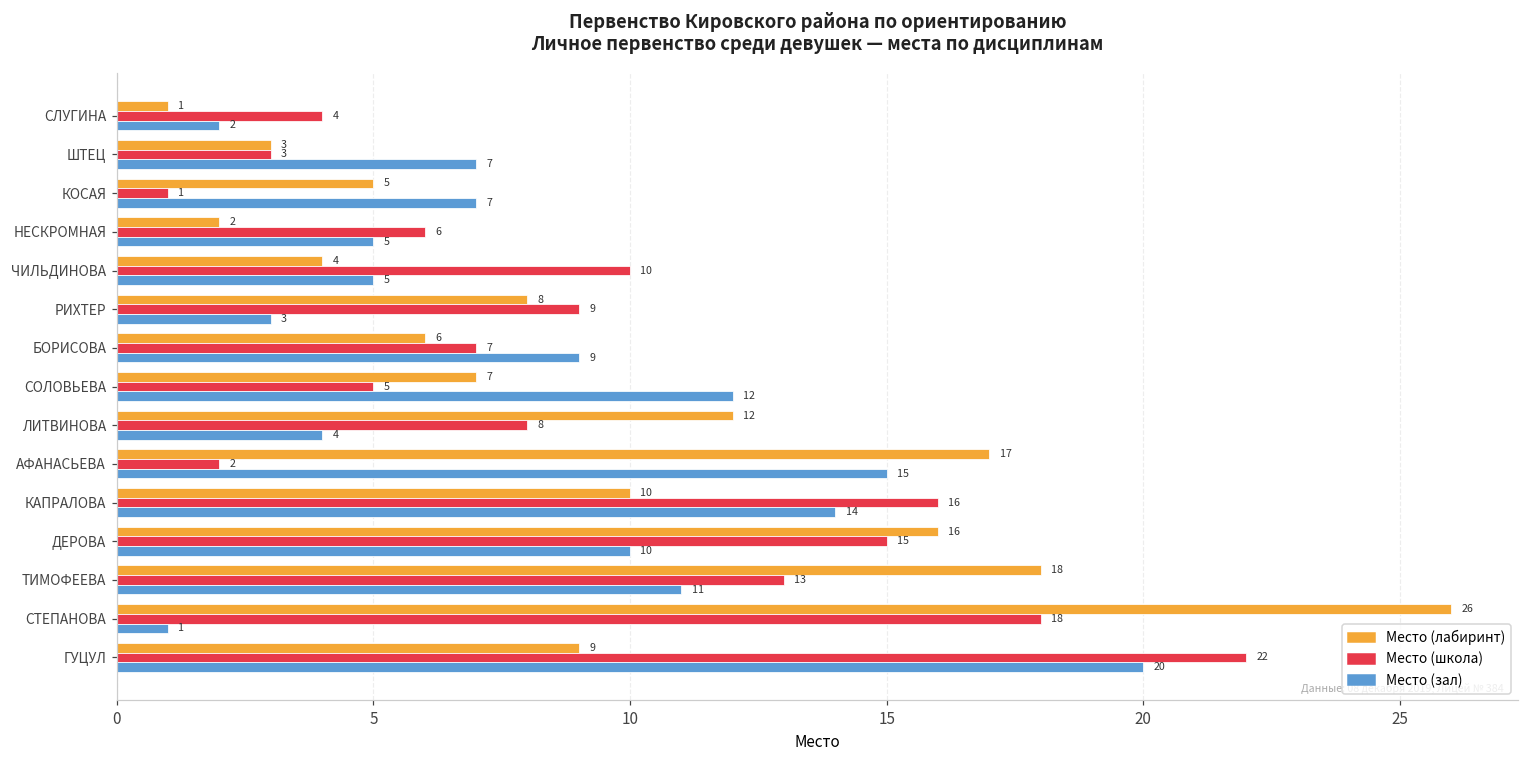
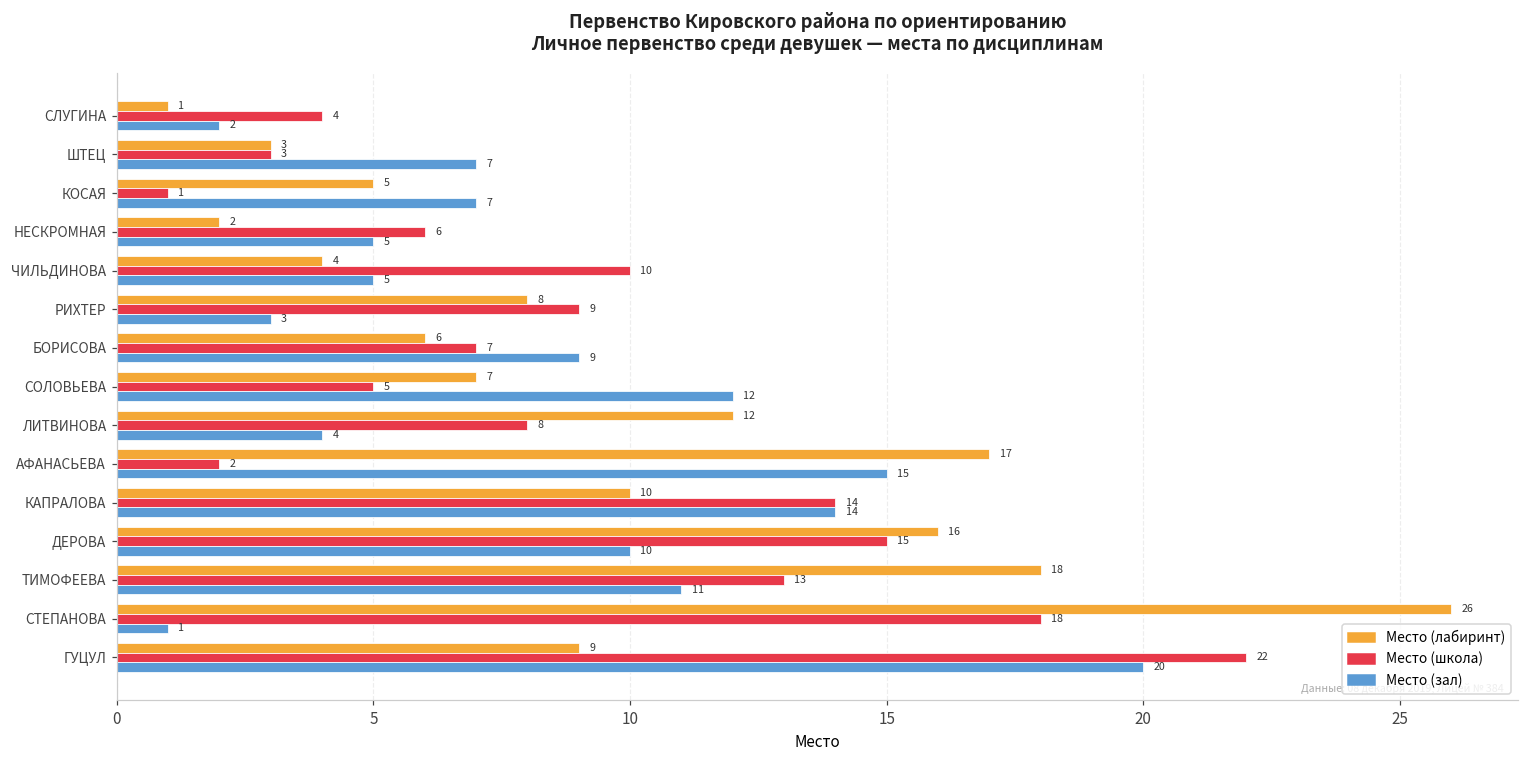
  {
    "Место (лабиринт)": {
      "СЛУГИНА": 1,
      "ШТЕЦ": 3,
      "КОСАЯ": 5,
      "НЕСКРОМНАЯ": 2,
      "ЧИЛЬДИНОВА": 4,
      "РИХТЕР": 8,
      "БОРИСОВА": 6,
      "СОЛОВЬЕВА": 7,
      "ЛИТВИНОВА": 12,
      "АФАНАСЬЕВА": 17,
      "КАПРАЛОВА": 10,
      "ДЕРОВА": 16,
      "ТИМОФЕЕВА": 18,
      "СТЕПАНОВА": 26,
      "ГУЦУЛ": 9
    },
    "Место (школа)": {
      "СЛУГИНА": 4,
      "ШТЕЦ": 3,
      "КОСАЯ": 1,
      "НЕСКРОМНАЯ": 6,
      "ЧИЛЬДИНОВА": 10,
      "РИХТЕР": 9,
      "БОРИСОВА": 7,
      "СОЛОВЬЕВА": 5,
      "ЛИТВИНОВА": 8,
      "АФАНАСЬЕВА": 2,
-     "КАПРАЛОВА": 16,
+     "КАПРАЛОВА": 14,
      "ДЕРОВА": 15,
      "ТИМОФЕЕВА": 13,
      "СТЕПАНОВА": 18,
      "ГУЦУЛ": 22
    },
    "Место (зал)": {
      "СЛУГИНА": 2,
      "ШТЕЦ": 7,
      "КОСАЯ": 7,
      "НЕСКРОМНАЯ": 5,
      "ЧИЛЬДИНОВА": 5,
      "РИХТЕР": 3,
      "БОРИСОВА": 9,
      "СОЛОВЬЕВА": 12,
      "ЛИТВИНОВА": 4,
      "АФАНАСЬЕВА": 15,
      "КАПРАЛОВА": 14,
      "ДЕРОВА": 10,
      "ТИМОФЕЕВА": 11,
      "СТЕПАНОВА": 1,
      "ГУЦУЛ": 20
    }
  }
